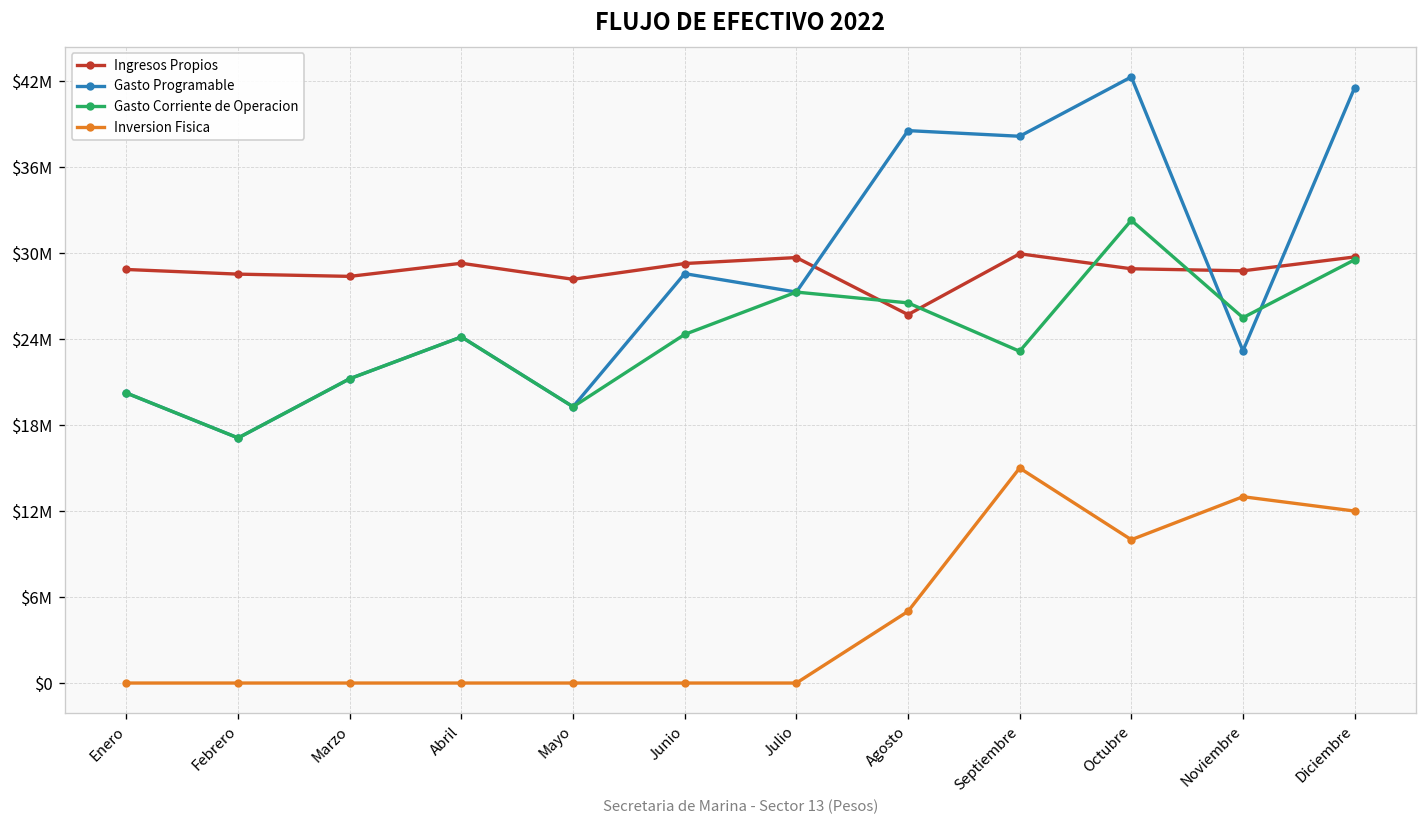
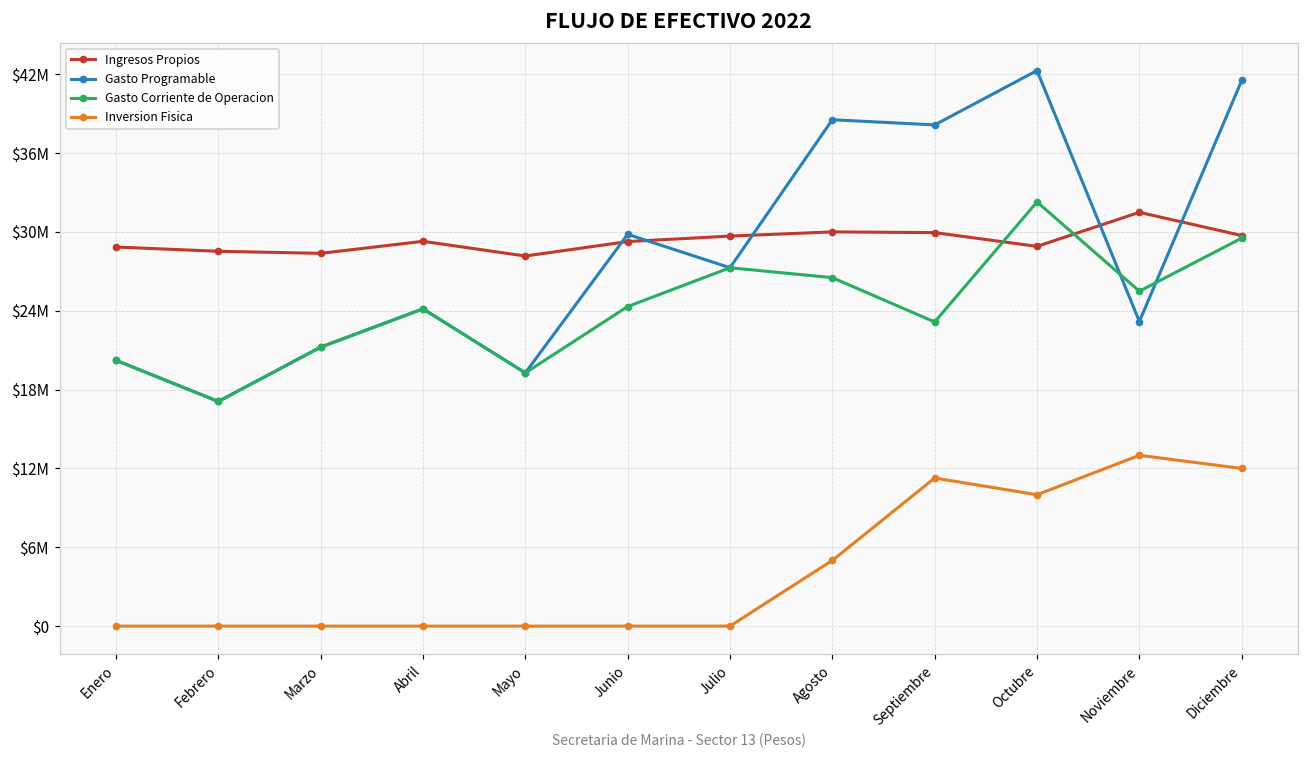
  {
    "Ingresos Propios": {
      "Enero": "$28900000",
      "Febrero": "$28500000",
      "Marzo": "$28400000",
      "Abril": "$29300000",
      "Mayo": "$28200000",
      "Junio": "$29300000",
      "Julio": "$29700000",
-     "Agosto": "$25700000",
+     "Agosto": "$30000000",
      "Septiembre": "$29900000",
      "Octubre": "$28900000",
-     "Noviembre": "$28800000"
+     "Noviembre": "$31500000"
    },
    "Gasto Programable": {
-     "Junio": "$28600000",
+     "Junio": "$29800000",
      "Agosto": "$38500000",
      "Septiembre": "$38100000",
      "Octubre": "$42300000",
      "Noviembre": "$23200000",
      "Diciembre": "$41500000"
    },
    "Gasto Corriente de Operacion": {
      "Junio": "$24300000",
      "Agosto": "$26500000",
      "Septiembre": "$23100000",
      "Octubre": "$32300000",
      "Noviembre": "$25500000"
    },
    "Inversion Fisica": {
      "Enero": "$0",
      "Febrero": "$0",
      "Marzo": "$0",
      "Abril": "$0",
      "Mayo": "$0",
      "Junio": "$0",
      "Julio": "$0",
      "Agosto": "$5000000",
-     "Septiembre": "$15000000",
+     "Septiembre": "$11300000",
      "Octubre": "$10000000",
      "Noviembre": "$13000000",
      "Diciembre": "$12000000"
    }
  }
